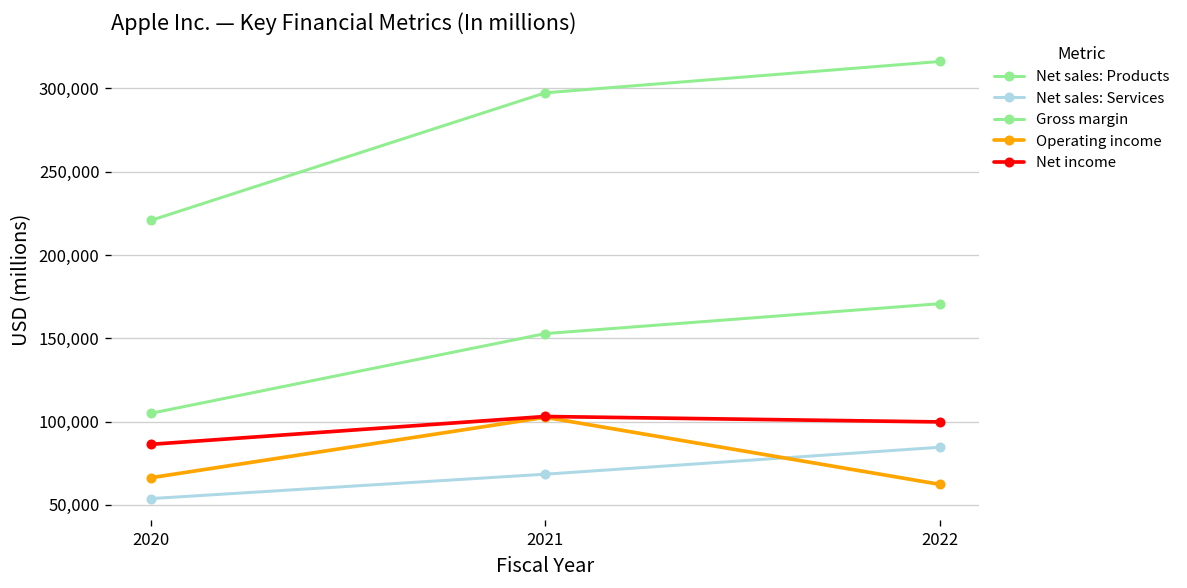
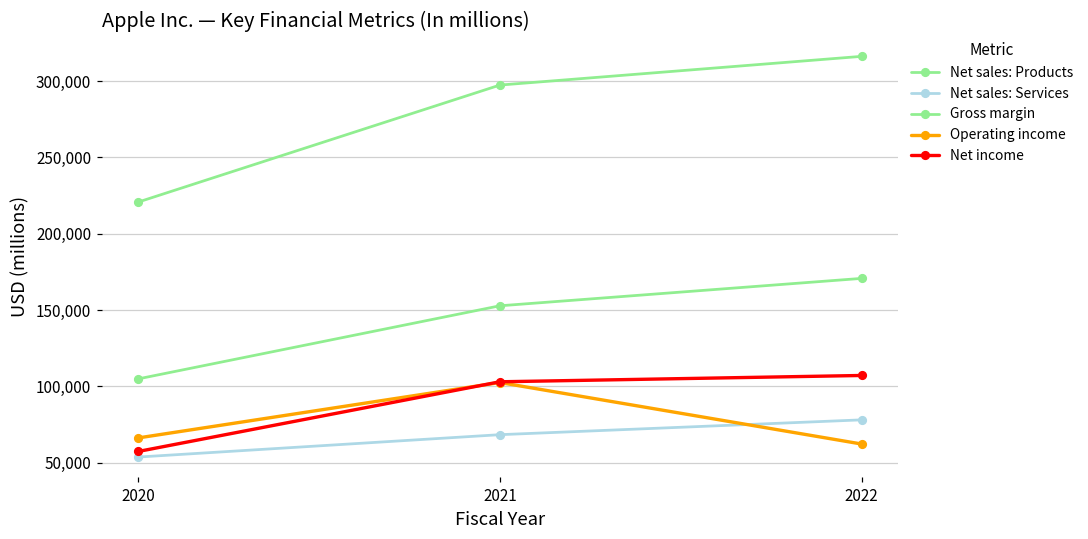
  {
    "Net sales: Services": {
      "2020": "54,000",
      "2021": "68,000",
-     "2022": "85,000"
+     "2022": "78,000"
    },
    "Operating income": {
      "2020": "66,000",
      "2022": "62,000"
    },
    "Net income": {
-     "2020": "86,000",
-     "2022": "100,000"
+     "2020": "57,000",
+     "2022": "107,000"
    }
  }
